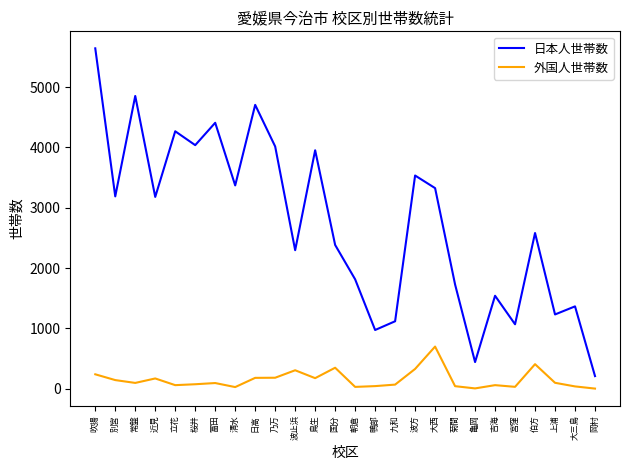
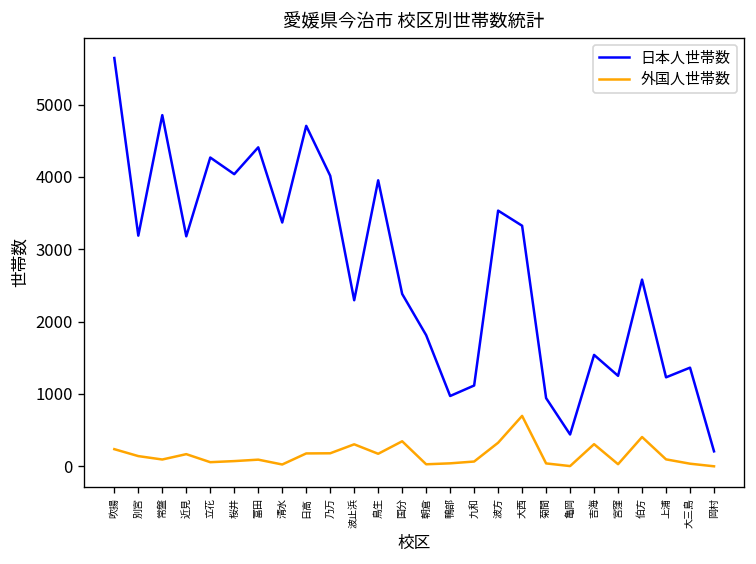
  {
    "日本人世帯数": {
      "吹揚": 5600,
      "別宮": 3200,
      "常盤": 4900,
      "近見": 3200,
      "立花": 4300,
      "桜井": 4000,
      "富田": 4400,
      "清水": 3400,
      "日高": 4700,
      "乃万": 4000,
      "波止浜": 2300,
      "鳥生": 4000,
      "国分": 2400,
      "朝倉": 1800,
      "鴨部": 1000,
      "九和": 1100,
      "波方": 3500,
      "大西": 3300,
-     "菊間": 1700,
+     "菊間": 900,
      "亀岡": 400,
      "吉海": 1500,
-     "宮窪": 1100,
+     "宮窪": 1300,
      "伯方": 2600,
      "上浦": 1200,
      "大三島": 1400,
      "岡村": 200
    },
    "外国人世帯数": {
      "吹揚": 200,
      "別宮": 100,
      "常盤": 100,
      "近見": 200,
      "立花": 100,
      "桜井": 100,
      "富田": 100,
      "清水": 0,
      "日高": 200,
      "乃万": 200,
      "波止浜": 300,
      "鳥生": 200,
      "国分": 300,
      "朝倉": 0,
      "鴨部": 0,
      "九和": 100,
      "波方": 300,
      "大西": 700,
      "菊間": 0,
      "亀岡": 0,
-     "吉海": 100,
+     "吉海": 300,
      "宮窪": 0,
      "伯方": 400,
      "上浦": 100,
      "大三島": 0,
      "岡村": 0
    }
  }
